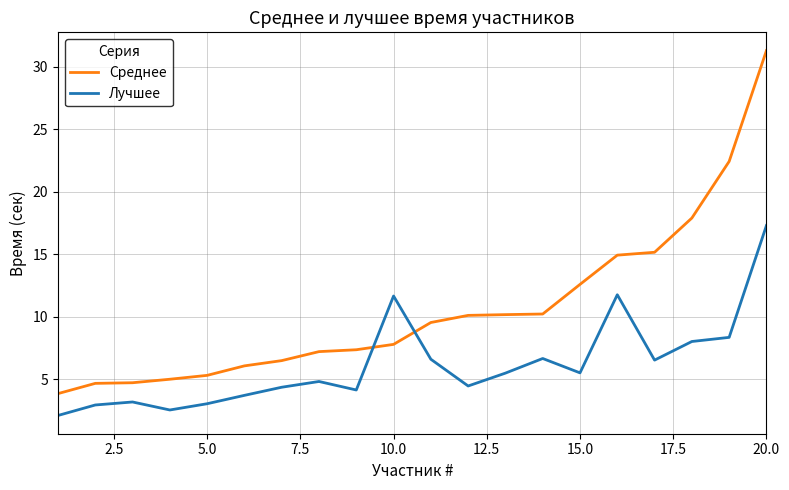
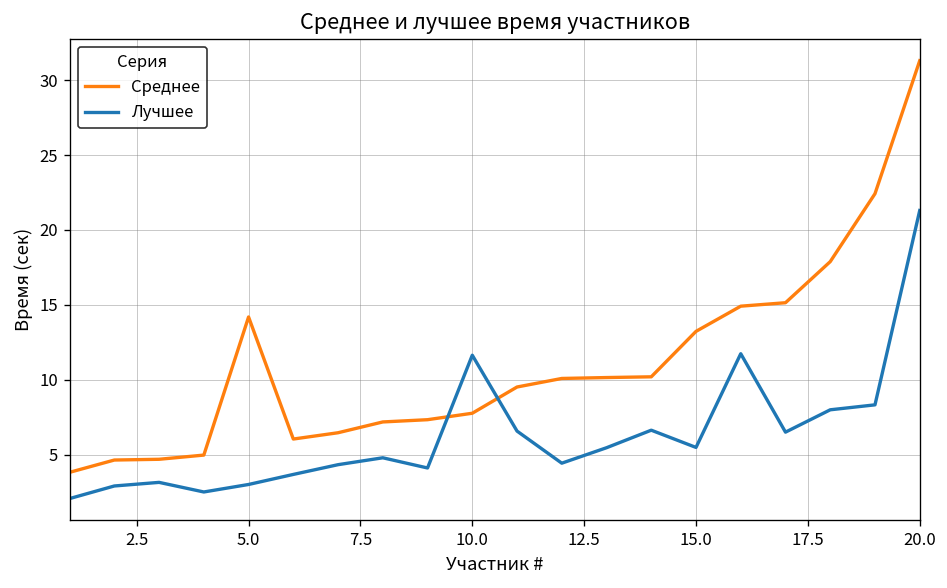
  {
    "Среднее": {
-     "5.0": 5.3,
+     "5.0": 14.2,
      "10.0": 7.8,
-     "15.0": 12.6,
+     "15.0": 13.2,
      "20.0": 31.3
    },
    "Лучшее": {
      "5.0": 3.0,
      "10.0": 11.7,
      "15.0": 5.5,
-     "20.0": 17.3
+     "20.0": 21.3
    }
  }
